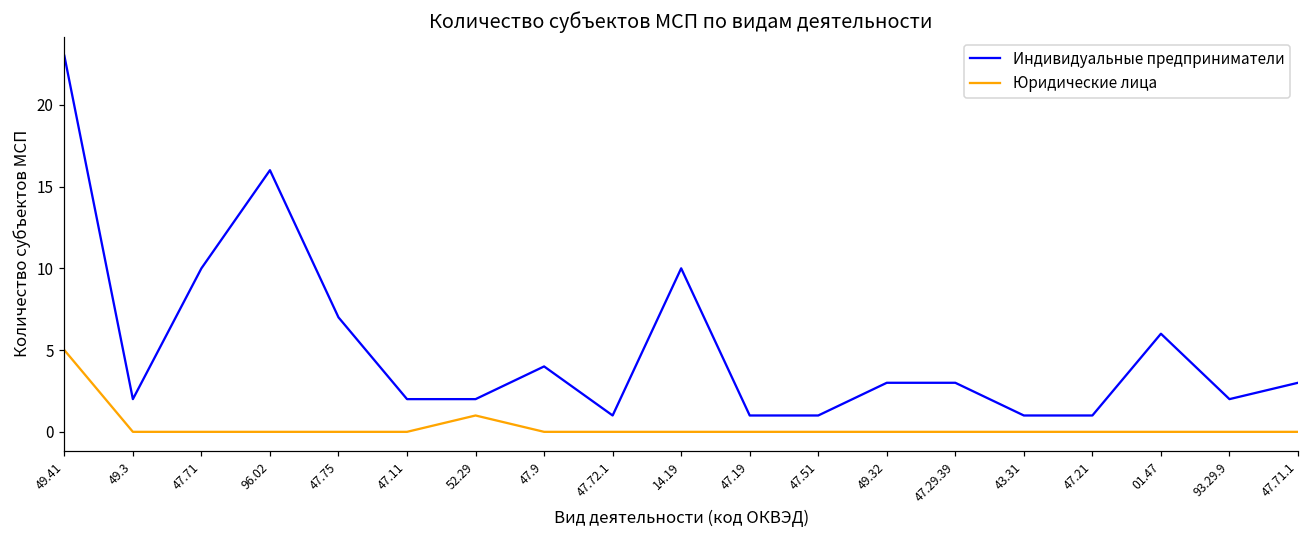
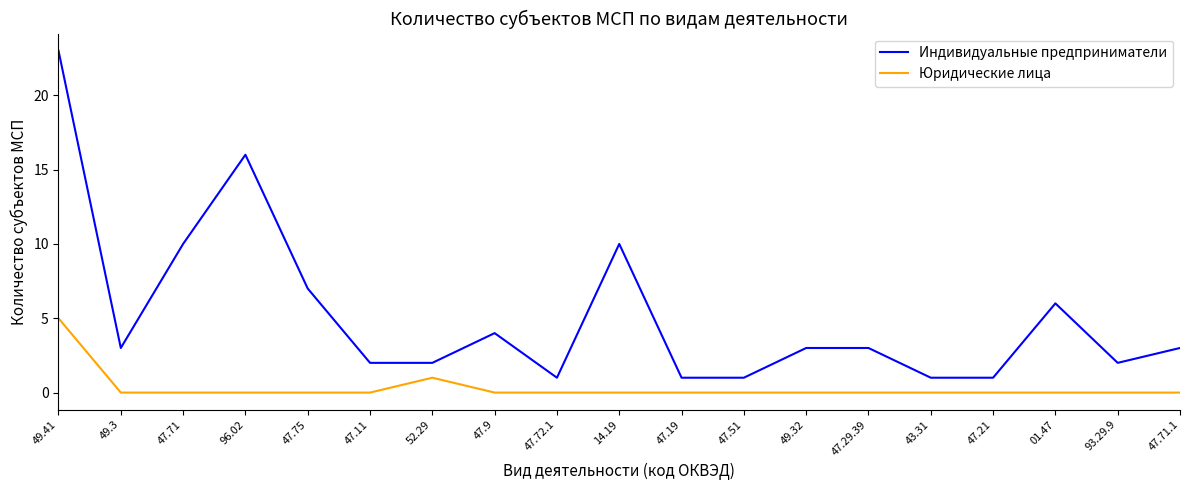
  {
    "Индивидуальные предприниматели": {
      "49.41": 23,
-     "49.3": 2,
+     "49.3": 3,
      "47.71": 10,
      "96.02": 16,
      "47.75": 7,
      "47.11": 2,
      "52.29": 2,
      "47.9": 4,
      "47.72.1": 1,
      "14.19": 10,
      "47.19": 1,
      "47.51": 1,
      "49.32": 3,
      "47.29.39": 3,
      "43.31": 1,
      "47.21": 1,
      "01.47": 6,
      "93.29.9": 2,
      "47.71.1": 3
    },
    "Юридические лица": {
      "49.41": 5,
      "49.3": 0,
      "47.71": 0,
      "96.02": 0,
      "47.75": 0,
      "47.11": 0,
      "52.29": 1,
      "47.9": 0,
      "47.72.1": 0,
      "14.19": 0,
      "47.19": 0,
      "47.51": 0,
      "49.32": 0,
      "47.29.39": 0,
      "43.31": 0,
      "47.21": 0,
      "01.47": 0,
      "93.29.9": 0,
      "47.71.1": 0
    }
  }
